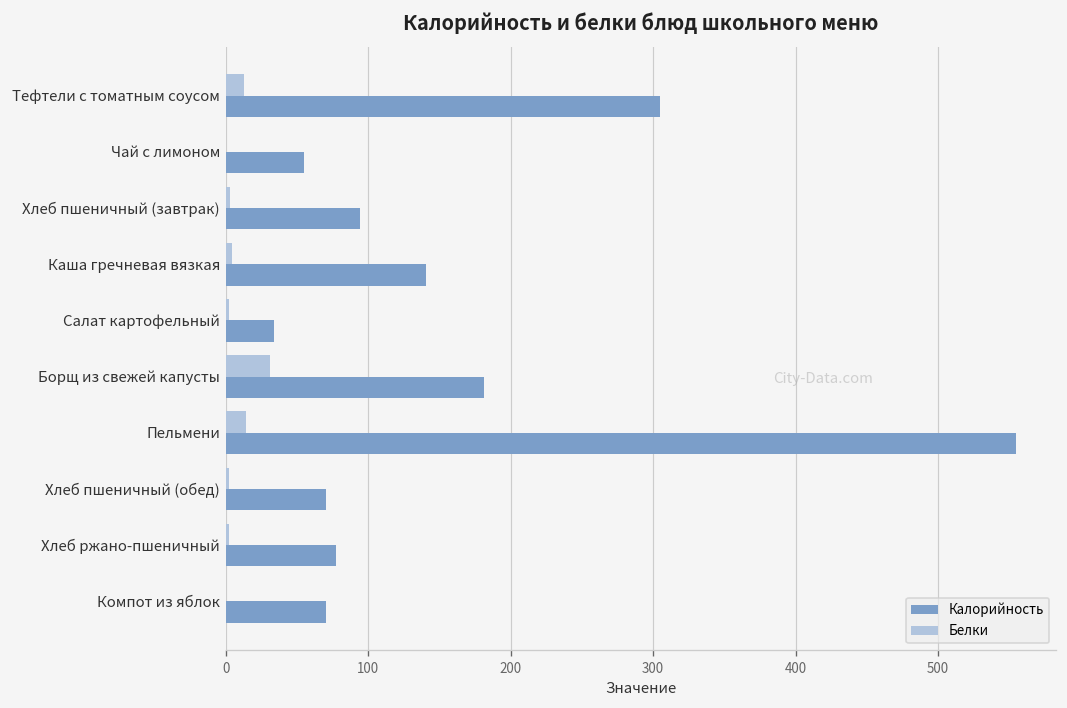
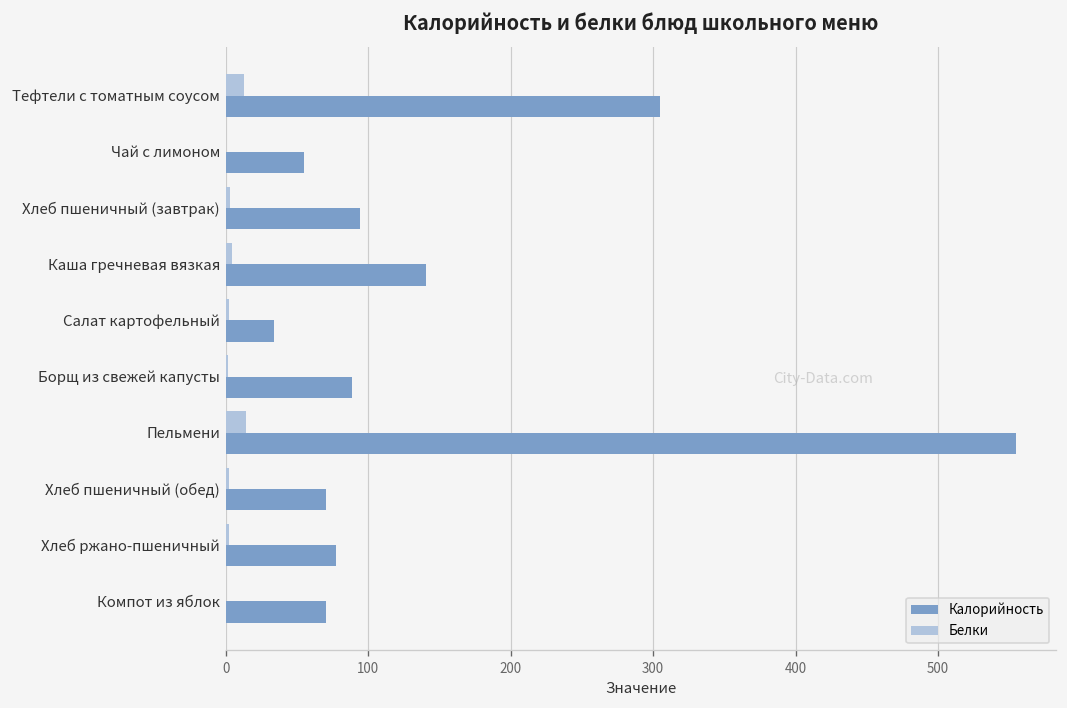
  {
    "Калорийность": {
      "Тефтели с томатным соусом": 305,
      "Чай с лимоном": 55,
      "Хлеб пшеничный (завтрак)": 94,
      "Каша гречневая вязкая": 140,
      "Салат картофельный": 34,
-     "Борщ из свежей капусты": 181,
+     "Борщ из свежей капусты": 88,
      "Пельмени": 555,
      "Хлеб пшеничный (обед)": 71,
      "Хлеб ржано-пшеничный": 78,
      "Компот из яблок": 71
    },
    "Белки": {
      "Тефтели с томатным соусом": 13,
      "Хлеб пшеничный (завтрак)": 3,
      "Каша гречневая вязкая": 5,
      "Салат картофельный": 3,
-     "Борщ из свежей капусты": 31,
+     "Борщ из свежей капусты": 2,
      "Пельмени": 14,
      "Хлеб пшеничный (обед)": 2,
      "Хлеб ржано-пшеничный": 3
    }
  }
